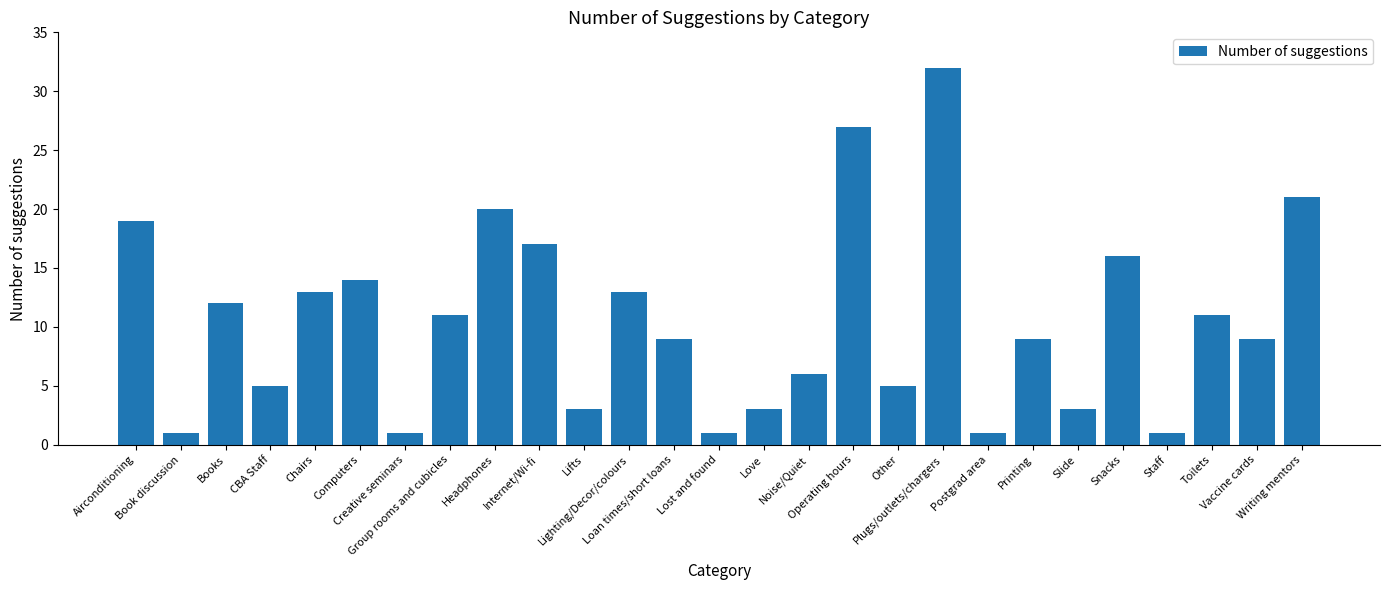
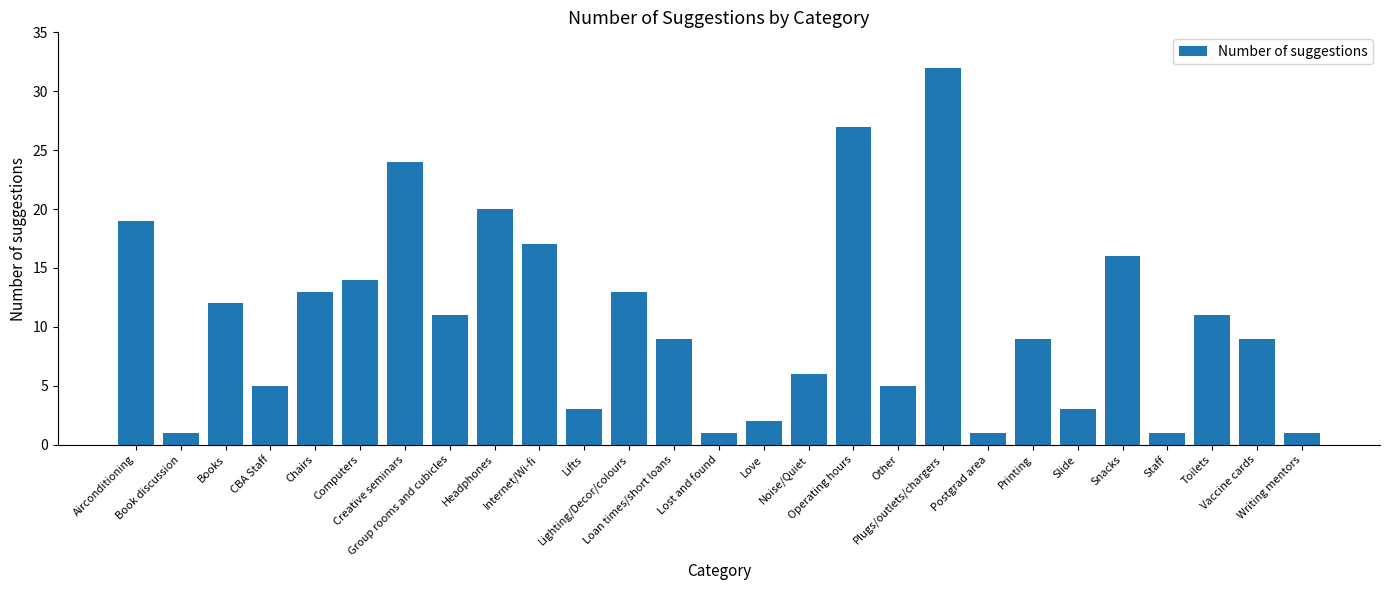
  {
    "Airconditioning": 19,
    "Book discussion": 1,
    "Books": 12,
    "CBA Staff": 5,
    "Chairs": 13,
    "Computers": 14,
-   "Creative seminars": 1,
+   "Creative seminars": 24,
    "Group rooms and cubicles": 11,
    "Headphones": 20,
    "Internet/Wi-fi": 17,
    "Lifts": 3,
    "Lighting/Decor/colours": 13,
    "Loan times/short loans": 9,
    "Lost and found": 1,
-   "Love": 3,
+   "Love": 2,
    "Noise/Quiet": 6,
    "Operating hours": 27,
    "Other": 5,
    "Plugs/outlets/chargers": 32,
    "Postgrad area": 1,
    "Printing": 9,
    "Slide": 3,
    "Snacks": 16,
    "Staff": 1,
    "Toilets": 11,
    "Vaccine cards": 9,
-   "Writing mentors": 21
+   "Writing mentors": 1
  }
